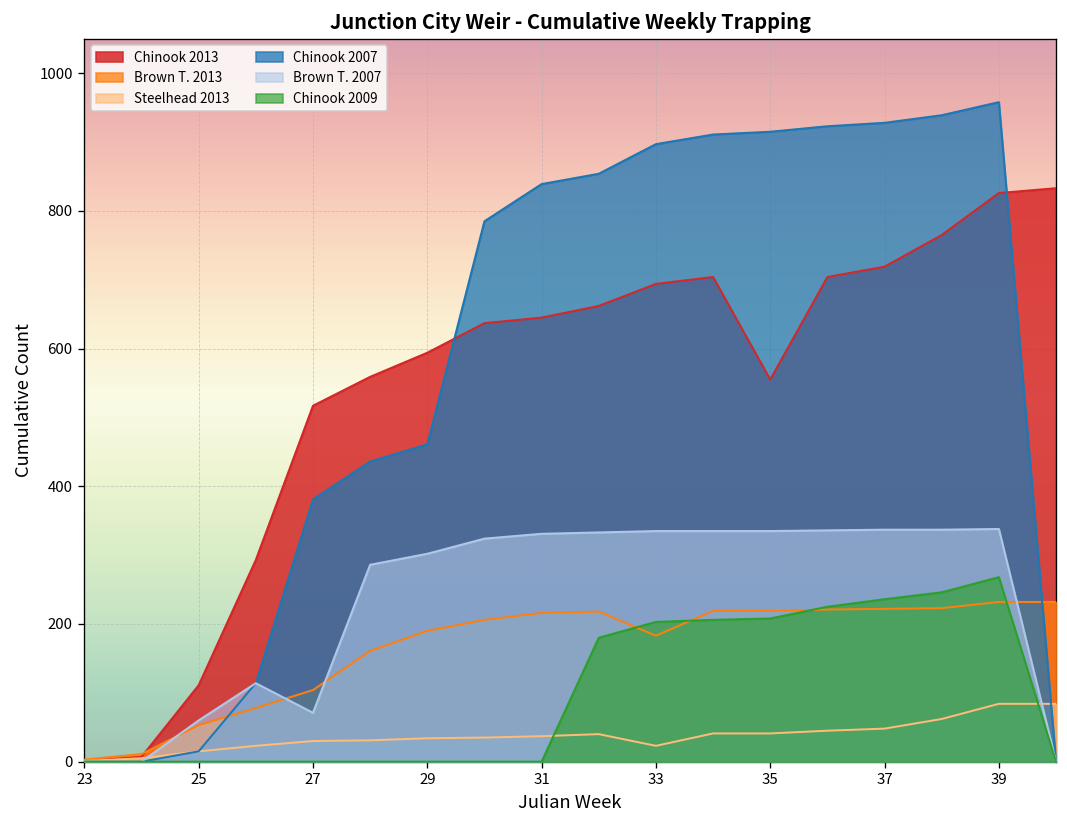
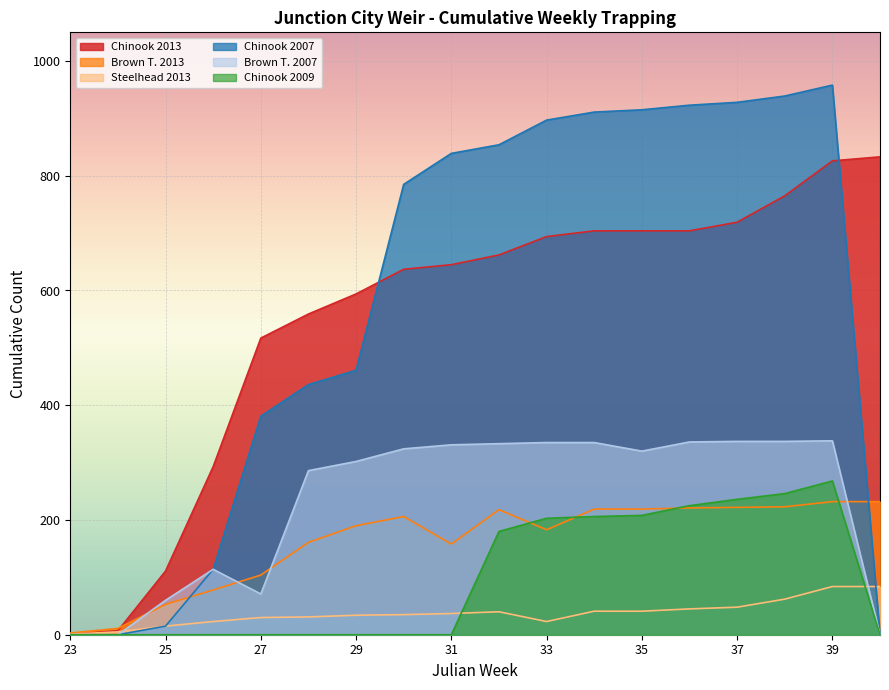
  {
    "Chinook 2013": {
      "25": 110,
      "27": 520,
      "29": 590,
      "31": 650,
      "33": 690,
-     "35": 560,
+     "35": 700,
      "37": 720,
      "39": 830
    },
    "Brown T. 2013": {
      "25": 50,
      "27": 100,
      "29": 190,
-     "31": 220,
+     "31": 160,
      "33": 180,
      "35": 220,
      "37": 220,
      "39": 230
    },
    "Steelhead 2013": {
      "27": 30,
      "29": 30,
      "31": 40,
      "33": 20,
      "35": 40,
      "37": 50,
      "39": 80
    },
    "Chinook 2007": {
      "27": 380,
      "29": 460,
      "31": 840,
      "33": 900,
      "35": 920,
      "37": 930,
      "39": 960
    },
    "Brown T. 2007": {
      "25": 60,
      "27": 70,
      "29": 300,
      "31": 330,
      "33": 340,
-     "35": 340,
+     "35": 320,
      "37": 340,
      "39": 340
    },
    "Chinook 2009": {
      "25": 0,
      "27": 0,
      "29": 0,
      "31": 0,
      "33": 200,
      "35": 210,
      "37": 240,
      "39": 270
    }
  }
